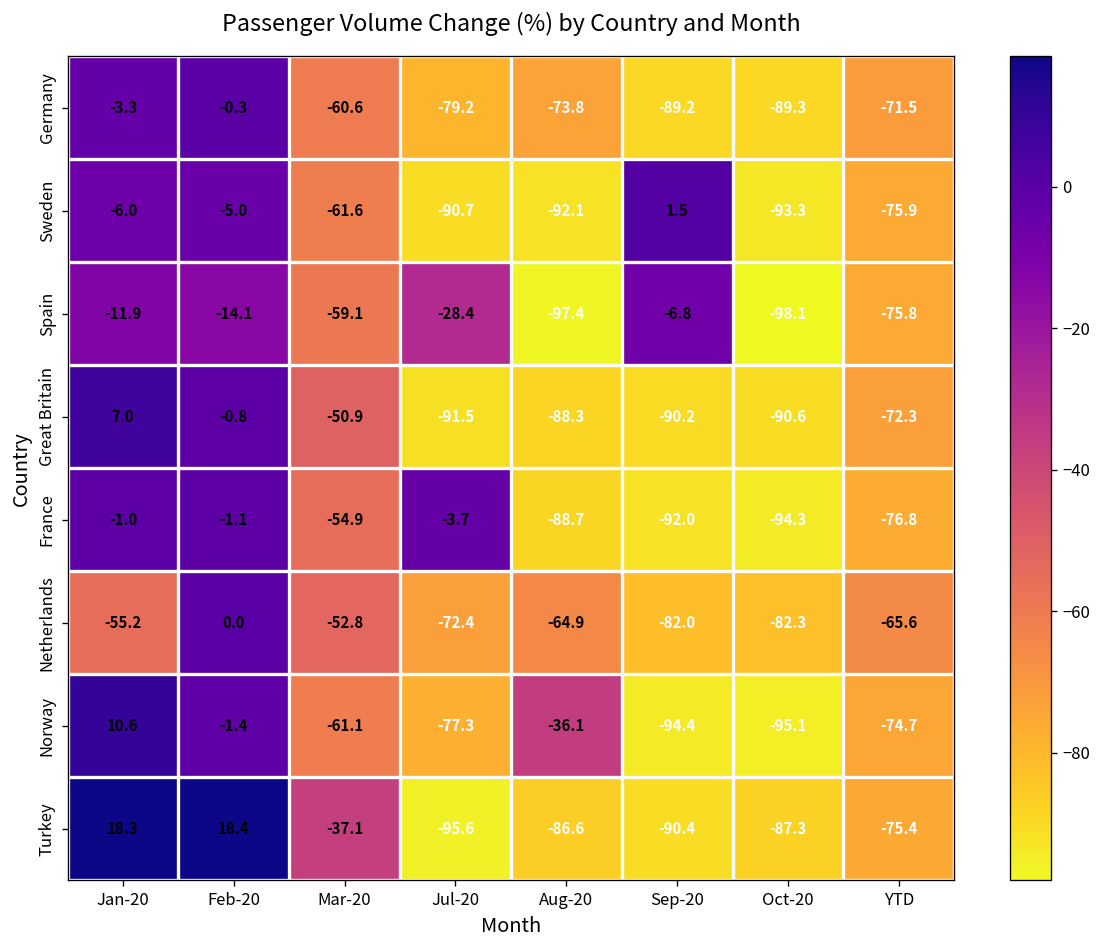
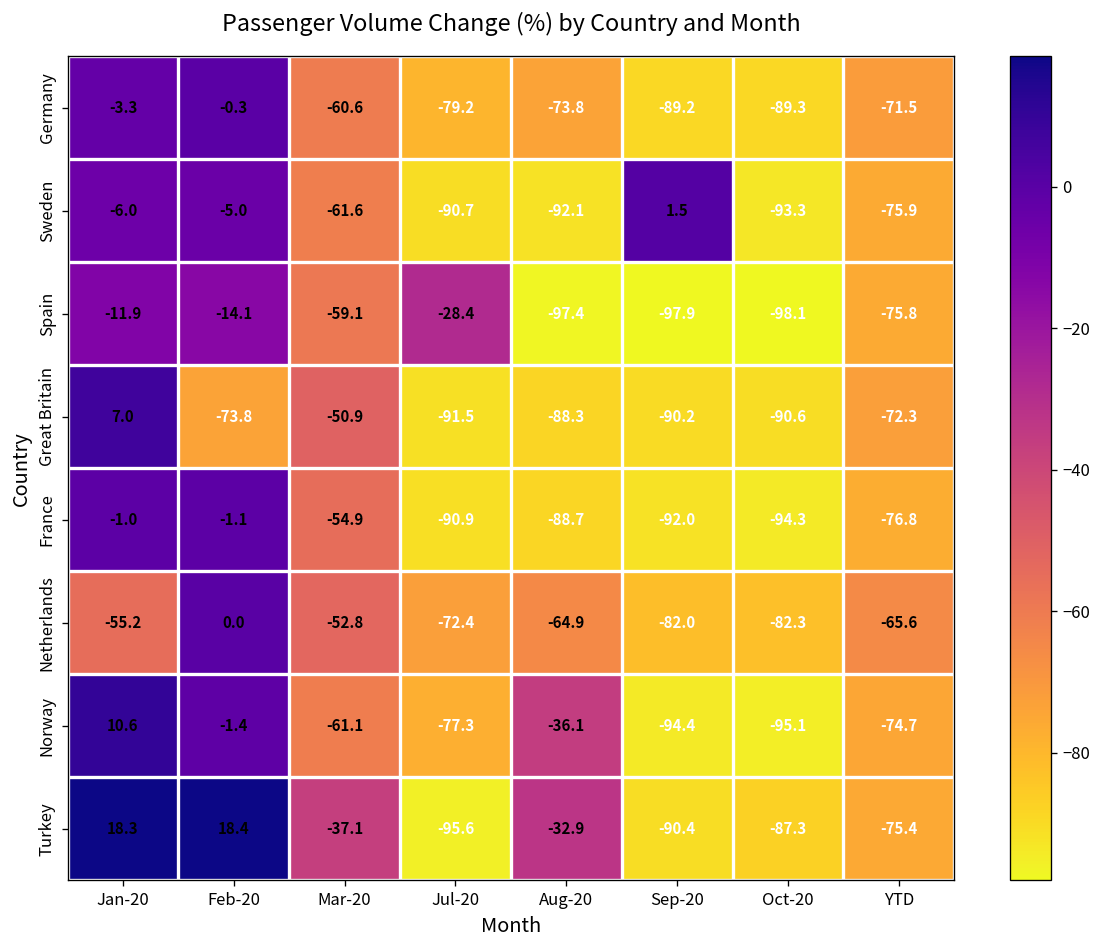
  {
    "Germany": {
      "Jan-20": -3.3,
      "Feb-20": -0.3,
      "Mar-20": -60.6,
      "Jul-20": -79.2,
      "Aug-20": -73.8,
      "Sep-20": -89.2,
      "Oct-20": -89.3,
      "YTD": -71.5
    },
    "Sweden": {
      "Jan-20": -6.0,
      "Feb-20": -5.0,
      "Mar-20": -61.6,
      "Jul-20": -90.7,
      "Aug-20": -92.1,
      "Sep-20": 1.5,
      "Oct-20": -93.3,
      "YTD": -75.9
    },
    "Spain": {
      "Jan-20": -11.9,
      "Feb-20": -14.1,
      "Mar-20": -59.1,
      "Jul-20": -28.4,
      "Aug-20": -97.4,
-     "Sep-20": -6.8,
+     "Sep-20": -97.9,
      "Oct-20": -98.1,
      "YTD": -75.8
    },
    "Great Britain": {
      "Jan-20": 7.0,
-     "Feb-20": -0.8,
+     "Feb-20": -73.8,
      "Mar-20": -50.9,
      "Jul-20": -91.5,
      "Aug-20": -88.3,
      "Sep-20": -90.2,
      "Oct-20": -90.6,
      "YTD": -72.3
    },
    "France": {
      "Jan-20": -1.0,
      "Feb-20": -1.1,
      "Mar-20": -54.9,
-     "Jul-20": -3.7,
+     "Jul-20": -90.9,
      "Aug-20": -88.7,
      "Sep-20": -92.0,
      "Oct-20": -94.3,
      "YTD": -76.8
    },
    "Netherlands": {
      "Jan-20": -55.2,
      "Feb-20": 0.0,
      "Mar-20": -52.8,
      "Jul-20": -72.4,
      "Aug-20": -64.9,
      "Sep-20": -82.0,
      "Oct-20": -82.3,
      "YTD": -65.6
    },
    "Norway": {
      "Jan-20": 10.6,
      "Feb-20": -1.4,
      "Mar-20": -61.1,
      "Jul-20": -77.3,
      "Aug-20": -36.1,
      "Sep-20": -94.4,
      "Oct-20": -95.1,
      "YTD": -74.7
    },
    "Turkey": {
      "Jan-20": 18.3,
      "Feb-20": 18.4,
      "Mar-20": -37.1,
      "Jul-20": -95.6,
-     "Aug-20": -86.6,
+     "Aug-20": -32.9,
      "Sep-20": -90.4,
      "Oct-20": -87.3,
      "YTD": -75.4
    }
  }
